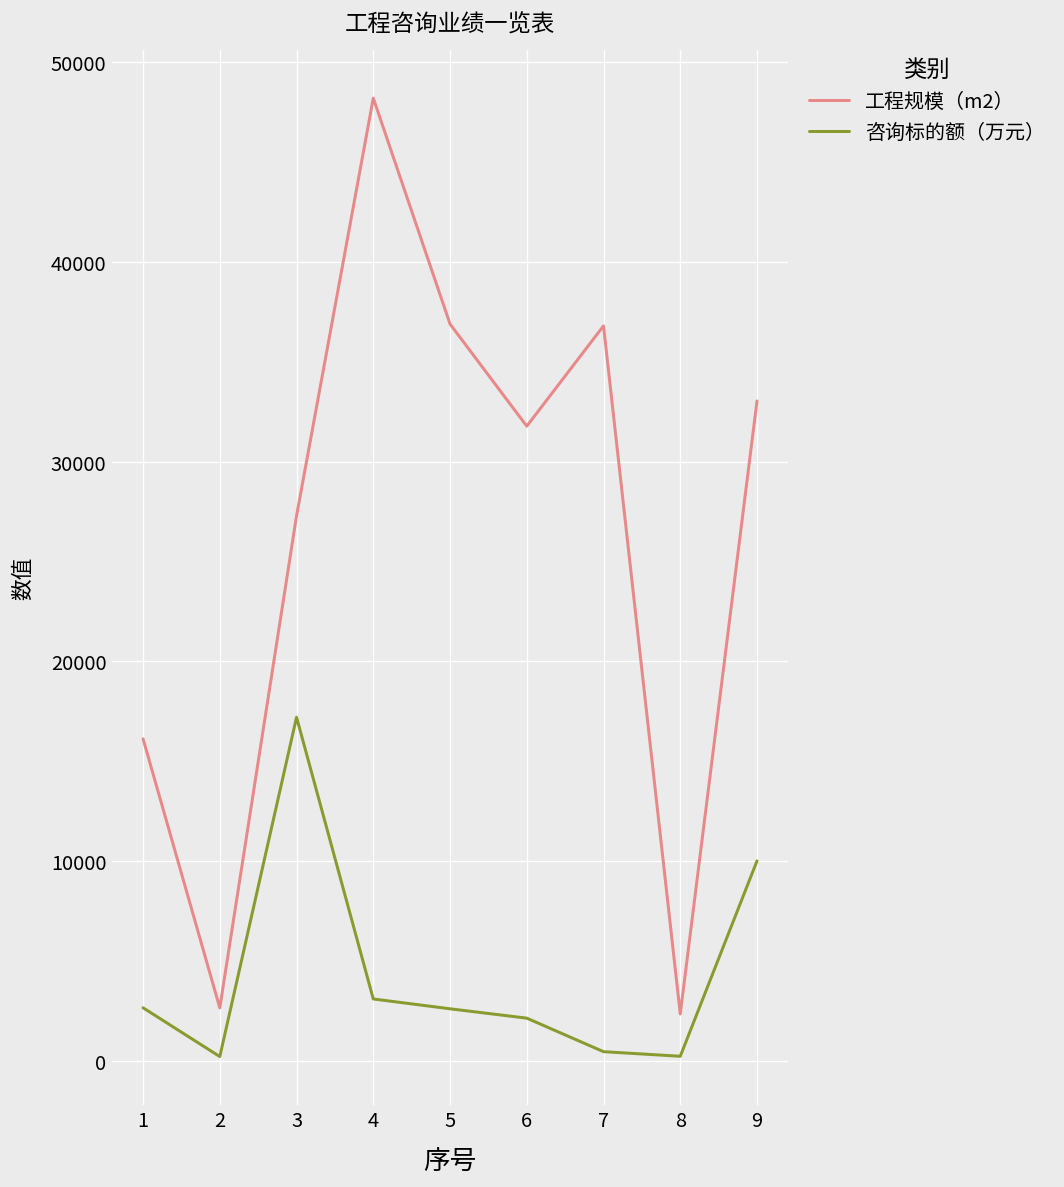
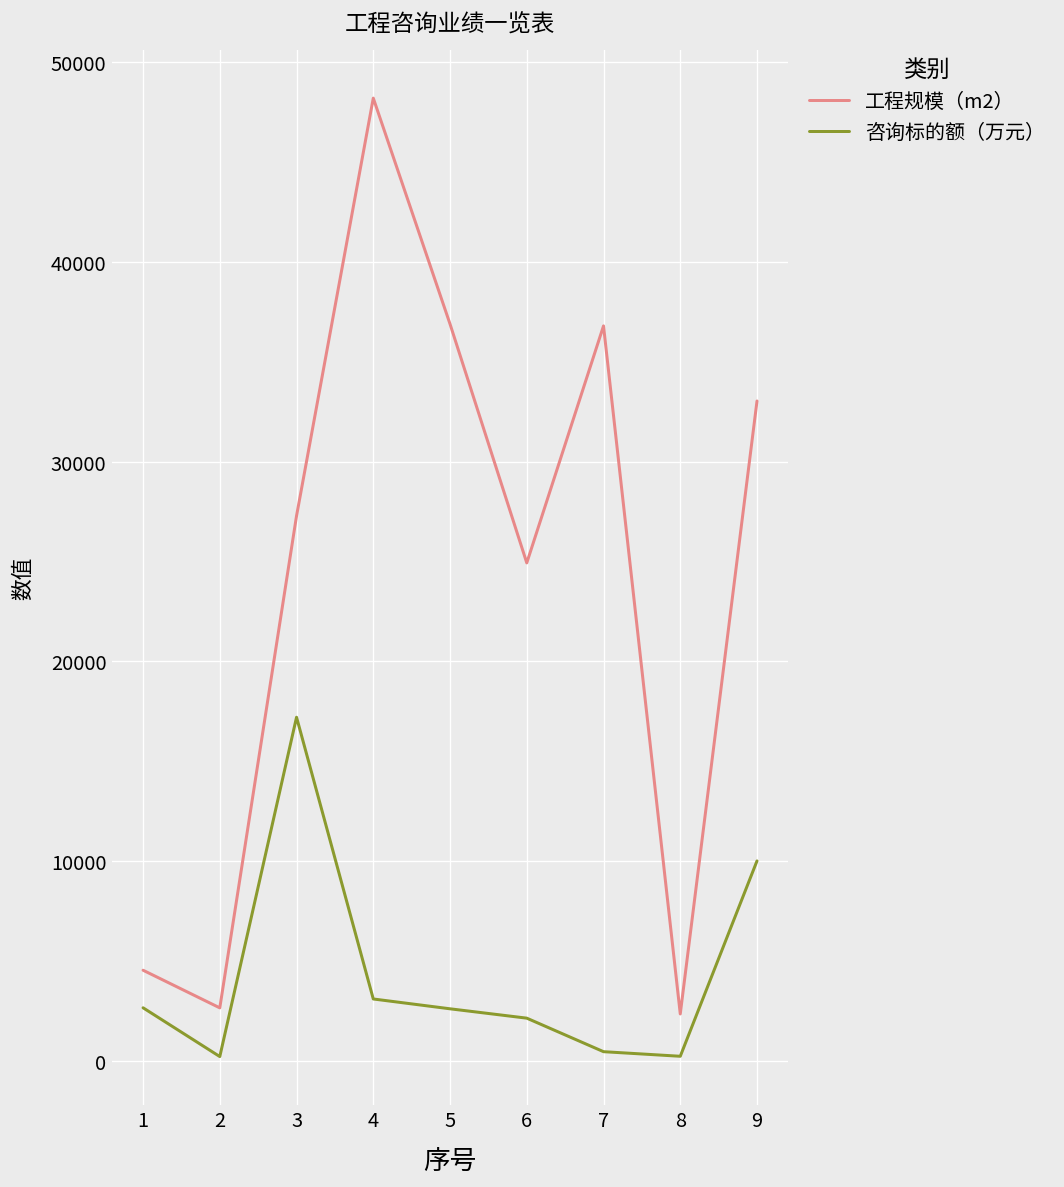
  {
    "工程规模（m2）": {
-     "1": 16100,
+     "1": 4600,
      "2": 2700,
      "3": 27300,
      "4": 48200,
      "5": 36900,
-     "6": 31800,
+     "6": 24900,
      "7": 36800,
      "8": 2400,
      "9": 33000
    },
    "咨询标的额（万元）": {
      "1": 2700,
      "2": 200,
      "3": 17200,
      "4": 3100,
      "5": 2600,
      "6": 2200,
      "7": 500,
      "8": 300,
      "9": 10000
    }
  }
